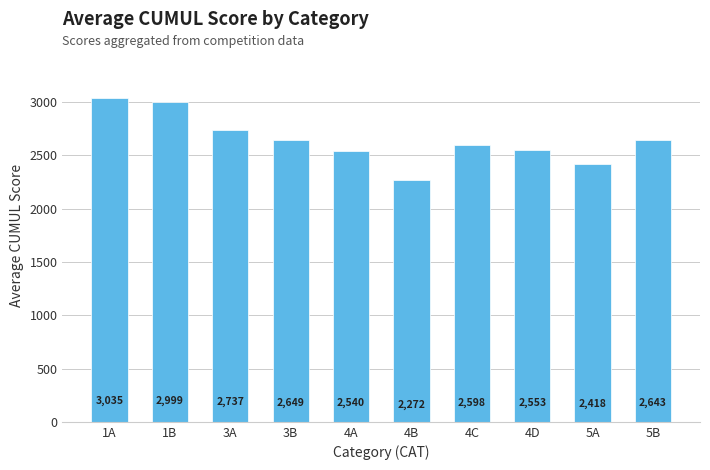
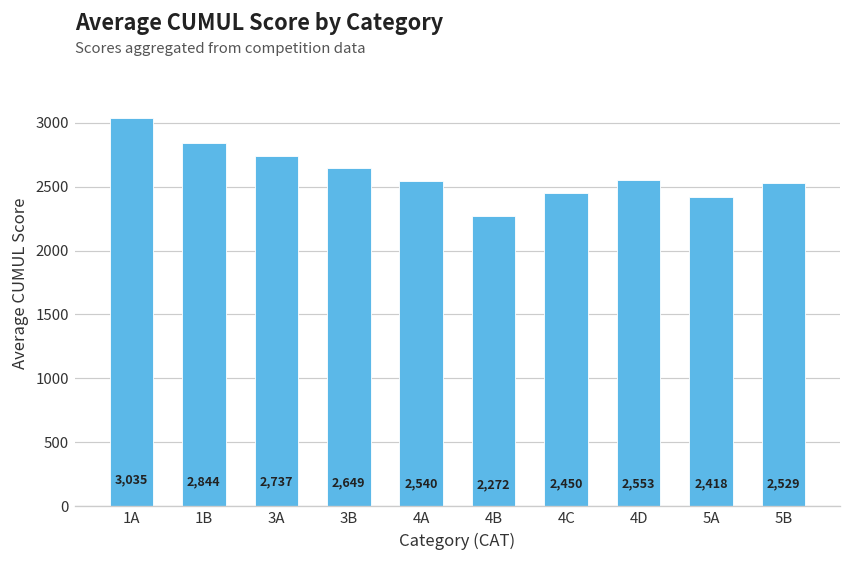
  {
    "1A": "3,035",
-   "1B": "2,999",
+   "1B": "2,844",
    "3A": "2,737",
    "3B": "2,649",
    "4A": "2,540",
    "4B": "2,272",
-   "4C": "2,598",
+   "4C": "2,450",
    "4D": "2,553",
    "5A": "2,418",
-   "5B": "2,643"
+   "5B": "2,529"
  }
